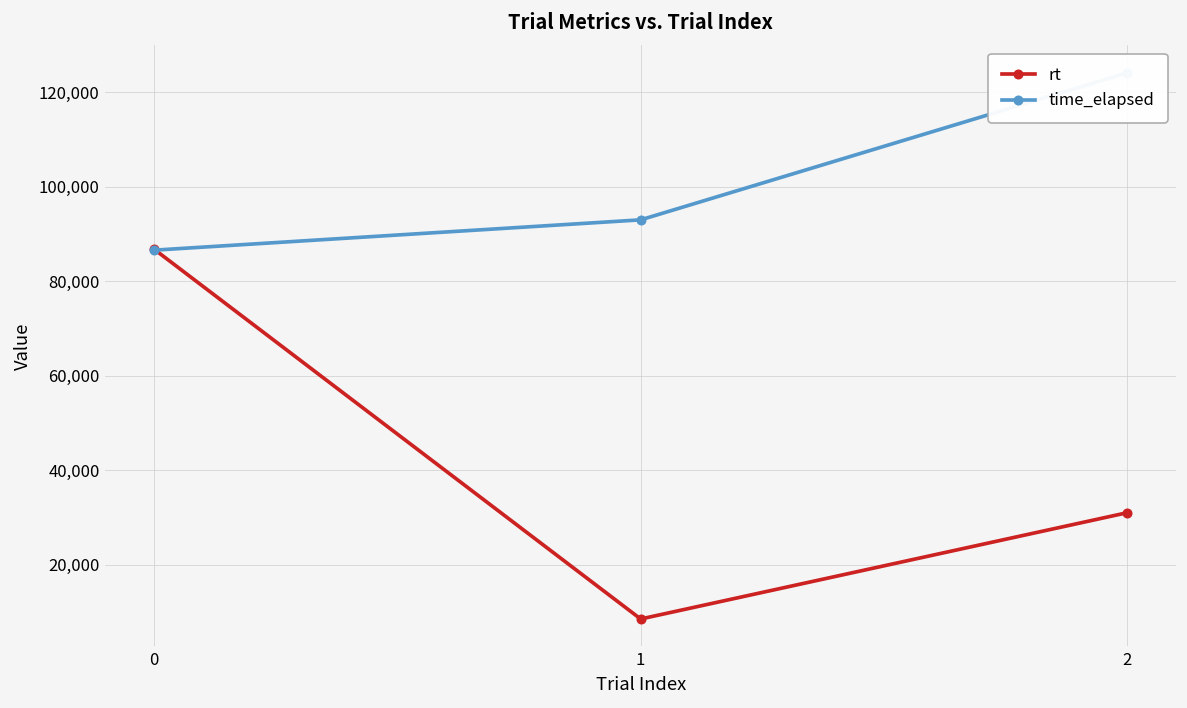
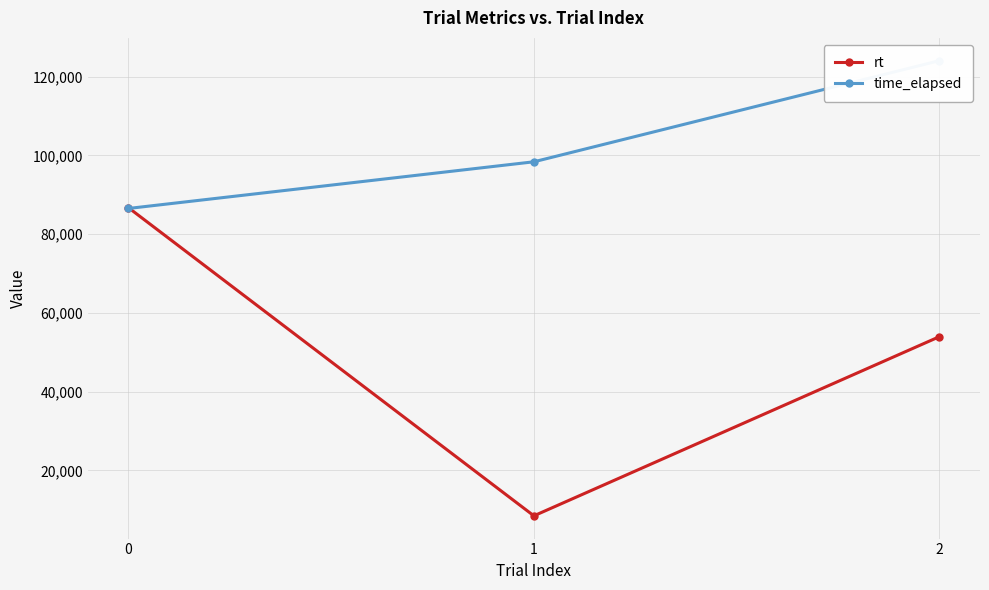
  {
    "rt": {
      "1": "8,000",
-     "2": "31,000"
+     "2": "54,000"
    },
    "time_elapsed": {
-     "1": "93,000"
+     "1": "98,000"
    }
  }
